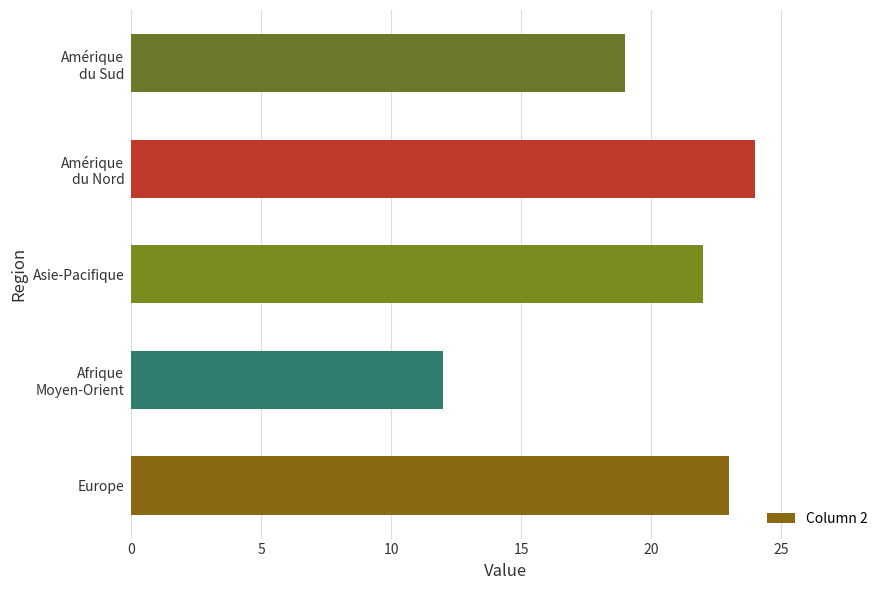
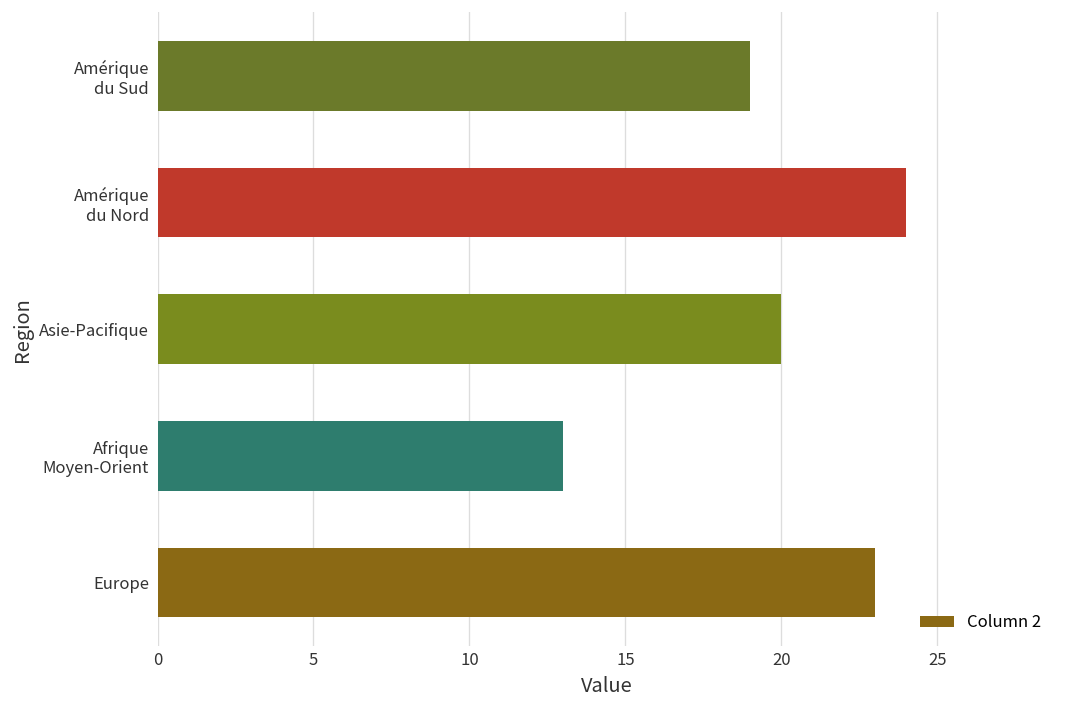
  {
    "Amérique du Sud": 19,
    "Amérique du Nord": 24,
-   "Asie-Pacifique": 22,
-   "Afrique Moyen-Orient": 12,
+   "Asie-Pacifique": 20,
+   "Afrique Moyen-Orient": 13,
    "Europe": 23
  }
